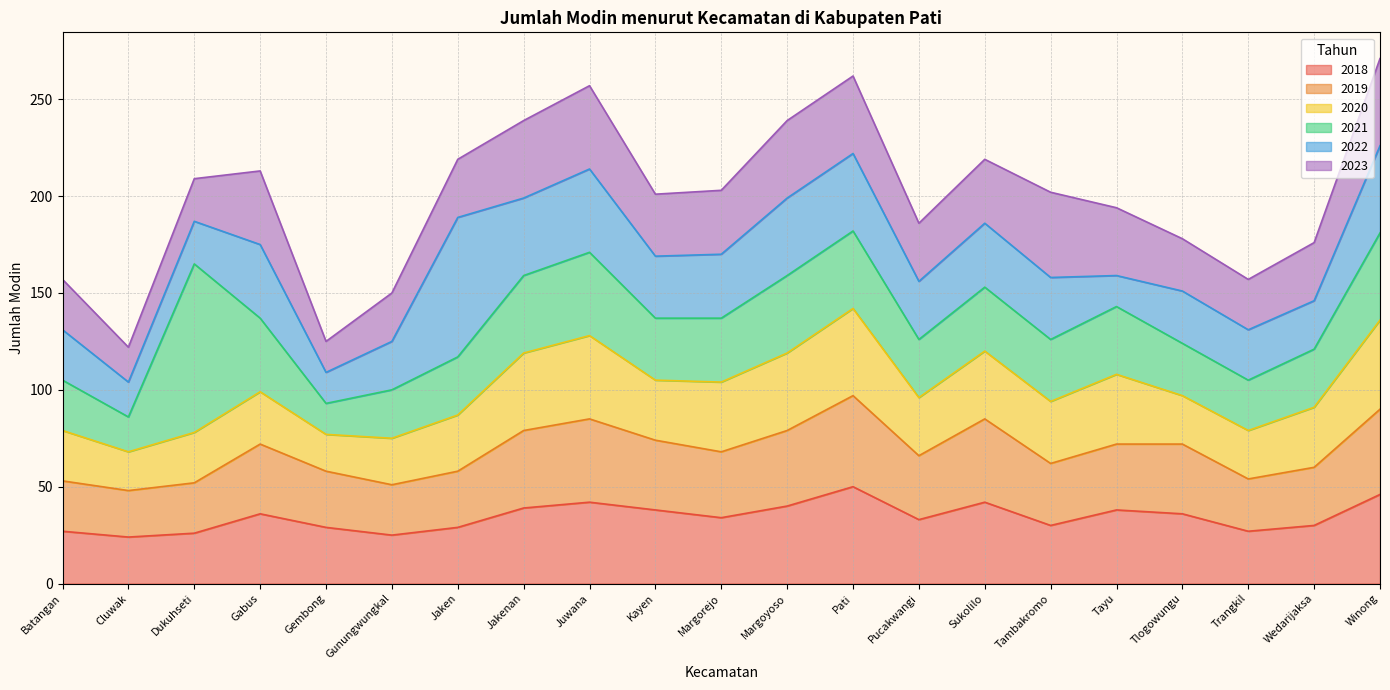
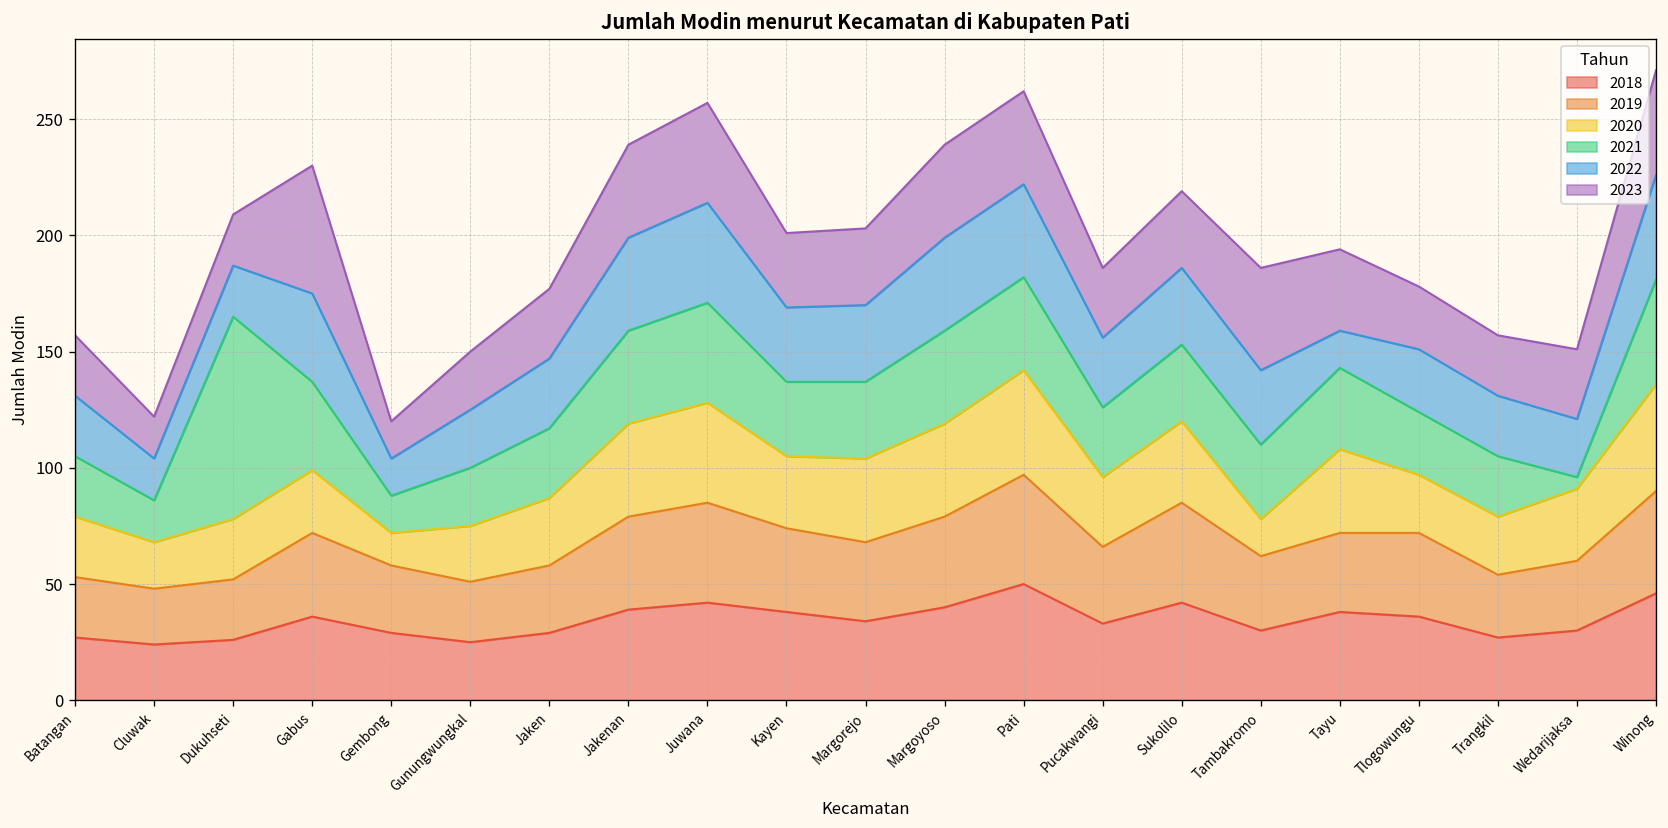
  {
    "2020": {
      "Batangan": 26,
      "Cluwak": 20,
      "Dukuhseti": 26,
      "Gabus": 27,
-     "Gembong": 19,
+     "Gembong": 14,
      "Gunungwungkal": 24,
      "Jaken": 29,
      "Jakenan": 40,
      "Juwana": 43,
      "Kayen": 31,
      "Margorejo": 36,
      "Margoyoso": 40,
      "Pati": 45,
      "Pucakwangi": 30,
      "Sukolilo": 35,
-     "Tambakromo": 32,
+     "Tambakromo": 16,
      "Tayu": 36,
      "Tlogowungu": 25,
      "Trangkil": 25,
      "Wedarijaksa": 31,
      "Winong": 46
    },
    "2021": {
      "Batangan": 26,
      "Cluwak": 18,
      "Dukuhseti": 87,
      "Gabus": 38,
      "Gembong": 16,
      "Gunungwungkal": 25,
      "Jaken": 30,
      "Jakenan": 40,
      "Juwana": 43,
      "Kayen": 32,
      "Margorejo": 33,
      "Margoyoso": 40,
      "Pati": 40,
      "Pucakwangi": 30,
      "Sukolilo": 33,
      "Tambakromo": 32,
      "Tayu": 35,
      "Tlogowungu": 27,
      "Trangkil": 26,
-     "Wedarijaksa": 30,
+     "Wedarijaksa": 5,
      "Winong": 45
    },
    "2022": {
      "Batangan": 26,
      "Cluwak": 18,
      "Dukuhseti": 22,
      "Gabus": 38,
      "Gembong": 16,
      "Gunungwungkal": 25,
-     "Jaken": 72,
+     "Jaken": 30,
      "Jakenan": 40,
      "Juwana": 43,
      "Kayen": 32,
      "Margorejo": 33,
      "Margoyoso": 40,
      "Pati": 40,
      "Pucakwangi": 30,
      "Sukolilo": 33,
      "Tambakromo": 32,
      "Tayu": 16,
      "Tlogowungu": 27,
      "Trangkil": 26,
      "Wedarijaksa": 25,
      "Winong": 45
    },
    "2023": {
      "Batangan": 26,
      "Cluwak": 18,
      "Dukuhseti": 22,
-     "Gabus": 38,
+     "Gabus": 55,
      "Gembong": 16,
      "Gunungwungkal": 25,
      "Jaken": 30,
      "Jakenan": 40,
      "Juwana": 43,
      "Kayen": 32,
      "Margorejo": 33,
      "Margoyoso": 40,
      "Pati": 40,
      "Pucakwangi": 30,
      "Sukolilo": 33,
      "Tambakromo": 44,
      "Tayu": 35,
      "Tlogowungu": 27,
      "Trangkil": 26,
      "Wedarijaksa": 30,
      "Winong": 45
    }
  }
